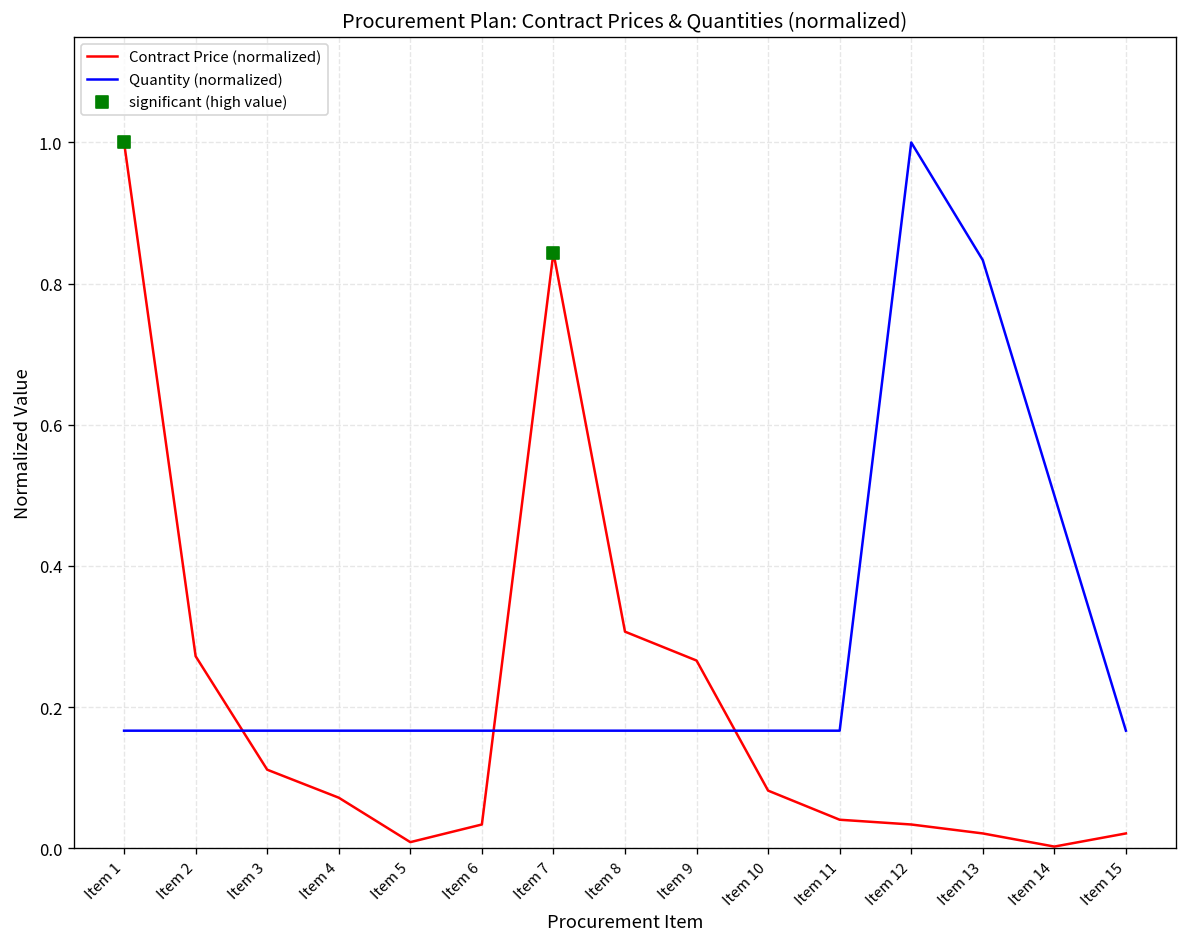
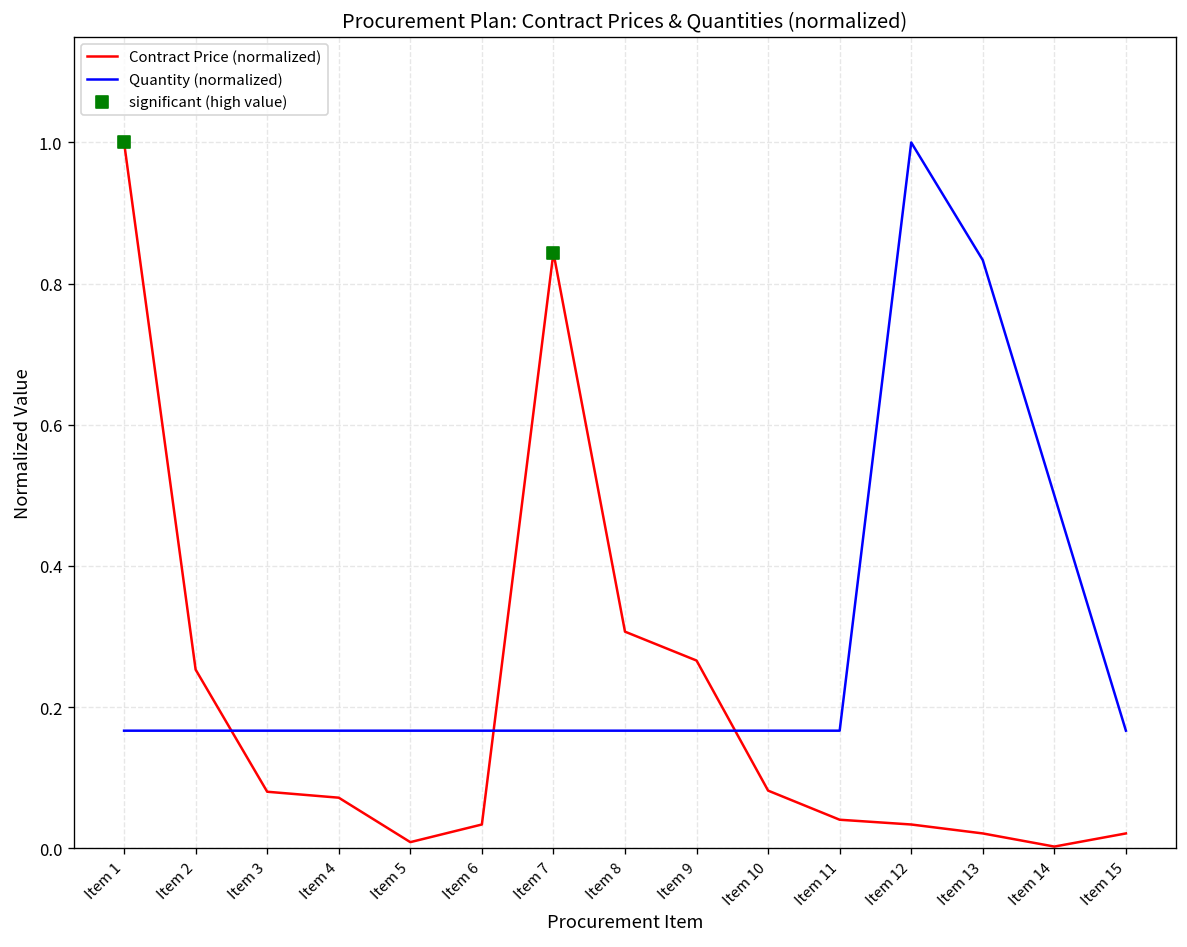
  {
    "Contract Price (normalized)": {
-     "Item 2": 0.27,
-     "Item 3": 0.11,
+     "Item 2": 0.25,
+     "Item 3": 0.08,
      "Item 4": 0.07,
      "Item 5": 0.01,
      "Item 6": 0.03,
      "Item 8": 0.31,
      "Item 9": 0.27,
      "Item 10": 0.08,
      "Item 11": 0.04,
      "Item 12": 0.03,
      "Item 13": 0.02,
      "Item 14": 0.00,
      "Item 15": 0.02
    },
    "Quantity (normalized)": {
      "Item 1": 0.17,
      "Item 2": 0.17,
      "Item 3": 0.17,
      "Item 4": 0.17,
      "Item 5": 0.17,
      "Item 6": 0.17,
      "Item 7": 0.17,
      "Item 8": 0.17,
      "Item 9": 0.17,
      "Item 10": 0.17,
      "Item 11": 0.17,
      "Item 12": 1.00,
      "Item 13": 0.83,
      "Item 14": 0.50,
      "Item 15": 0.17
    }
  }
